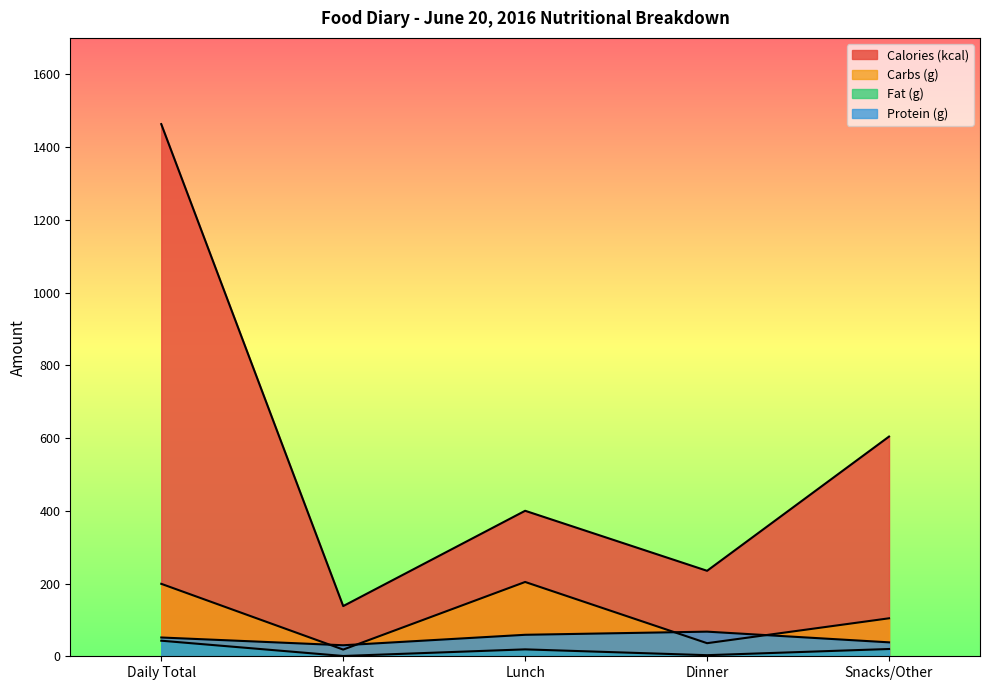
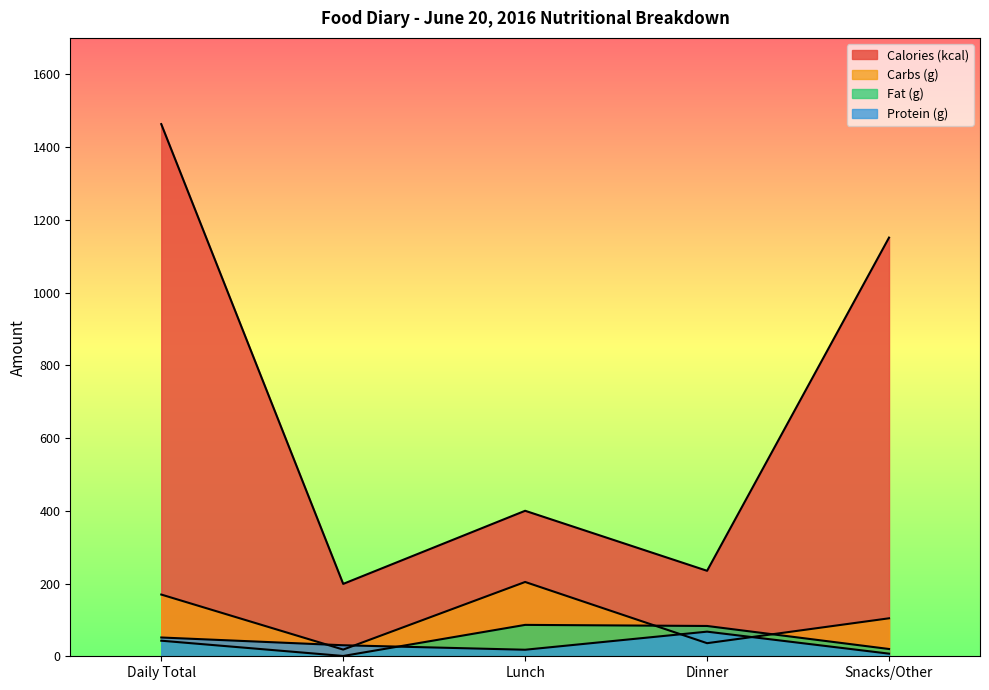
  {
    "Calories (kcal)": {
      "Daily Total": 1460,
-     "Breakfast": 140,
+     "Breakfast": 200,
      "Lunch": 400,
      "Dinner": 240,
-     "Snacks/Other": 600
+     "Snacks/Other": 1150
    },
    "Carbs (g)": {
-     "Daily Total": 200,
+     "Daily Total": 170,
      "Breakfast": 20,
      "Lunch": 200,
      "Dinner": 40,
      "Snacks/Other": 100
    },
    "Fat (g)": {
      "Daily Total": 40,
      "Breakfast": 0,
-     "Lunch": 20,
-     "Dinner": 0,
+     "Lunch": 90,
+     "Dinner": 80,
      "Snacks/Other": 20
    },
    "Protein (g)": {
      "Daily Total": 50,
      "Breakfast": 30,
-     "Lunch": 60,
+     "Lunch": 20,
      "Dinner": 70,
-     "Snacks/Other": 40
+     "Snacks/Other": 10
    }
  }
